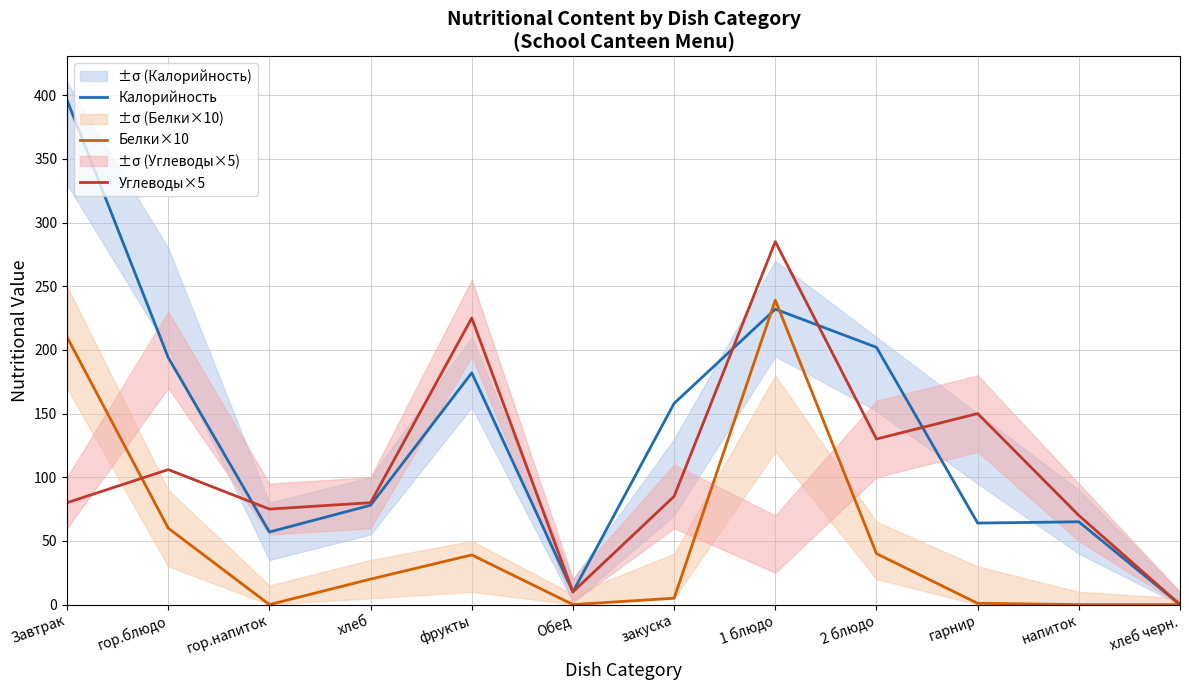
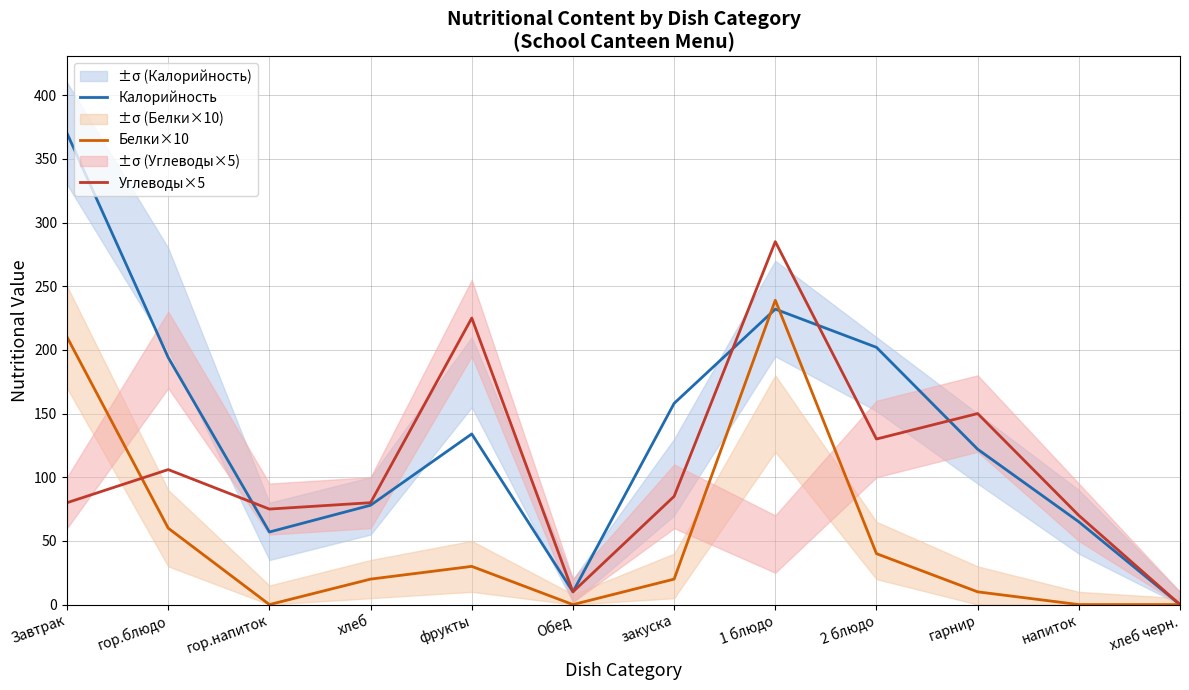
  {
    "Калорийность": {
-     "Завтрак": 396,
+     "Завтрак": 370,
      "гор.блюдо": 194,
      "гор.напиток": 57,
-     "фрукты": 182,
+     "фрукты": 134,
      "закуска": 158,
      "1 блюдо": 232,
      "2 блюдо": 202,
-     "гарнир": 64,
+     "гарнир": 122,
      "напиток": 65
    },
    "Белки×10": {
      "Завтрак": 210,
      "гор.блюдо": 60,
      "гор.напиток": 0,
      "хлеб": 20,
-     "фрукты": 39,
+     "фрукты": 30,
      "Обед": 0,
-     "закуска": 5,
+     "закуска": 20,
      "1 блюдо": 239,
      "2 блюдо": 40,
-     "гарнир": 1,
+     "гарнир": 10,
      "напиток": 0
    },
    "Углеводы×5": {
      "Завтрак": 80,
      "гор.блюдо": 106,
      "гор.напиток": 75,
      "фрукты": 225,
      "закуска": 85,
      "1 блюдо": 285,
      "2 блюдо": 130,
      "напиток": 70
    }
  }
